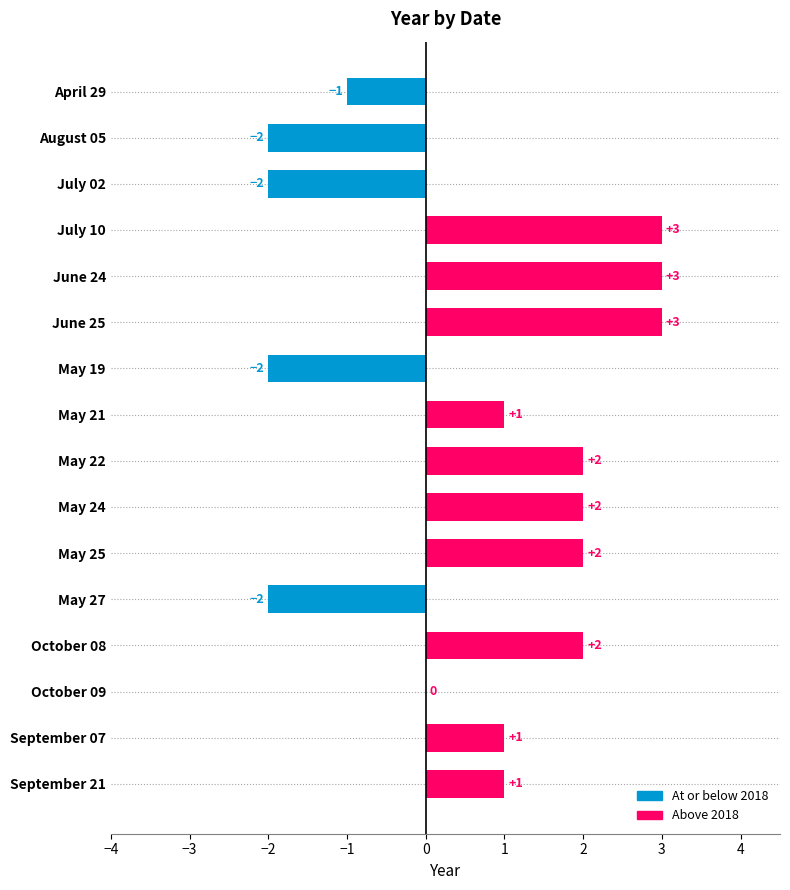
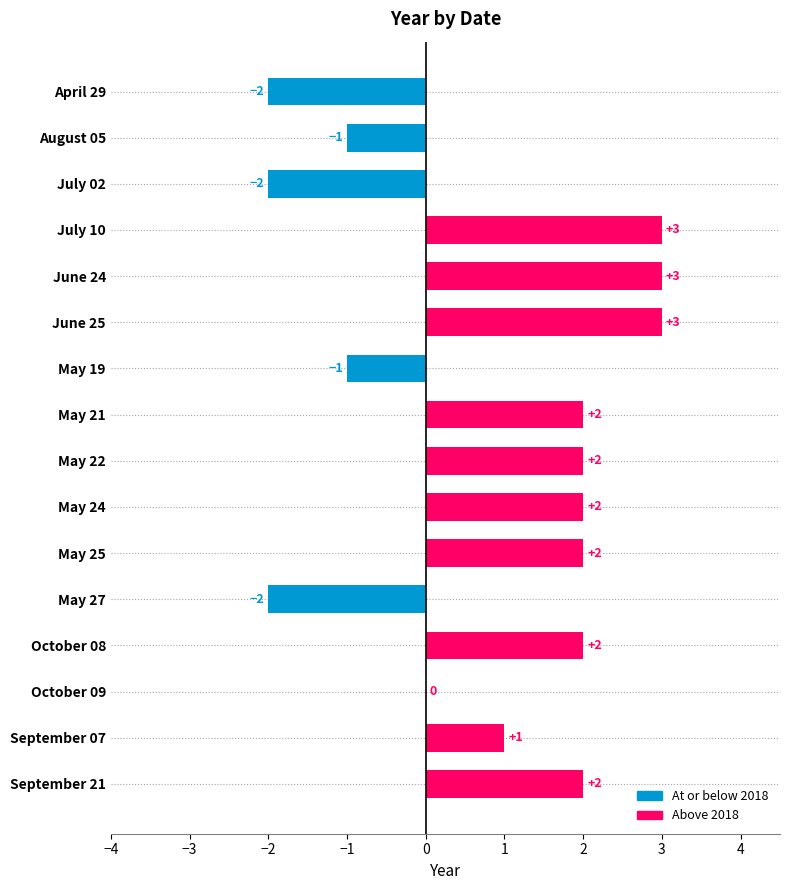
  {
-   "April 29": "-1",
-   "August 05": "-2",
+   "April 29": "-2",
+   "August 05": "-1",
    "July 02": "-2",
    "July 10": "+3",
    "June 24": "+3",
    "June 25": "+3",
-   "May 19": "-2",
-   "May 21": "+1",
+   "May 19": "-1",
+   "May 21": "+2",
    "May 22": "+2",
    "May 24": "+2",
    "May 25": "+2",
    "May 27": "-2",
    "October 08": "+2",
    "October 09": "0",
    "September 07": "+1",
-   "September 21": "+1"
+   "September 21": "+2"
  }
